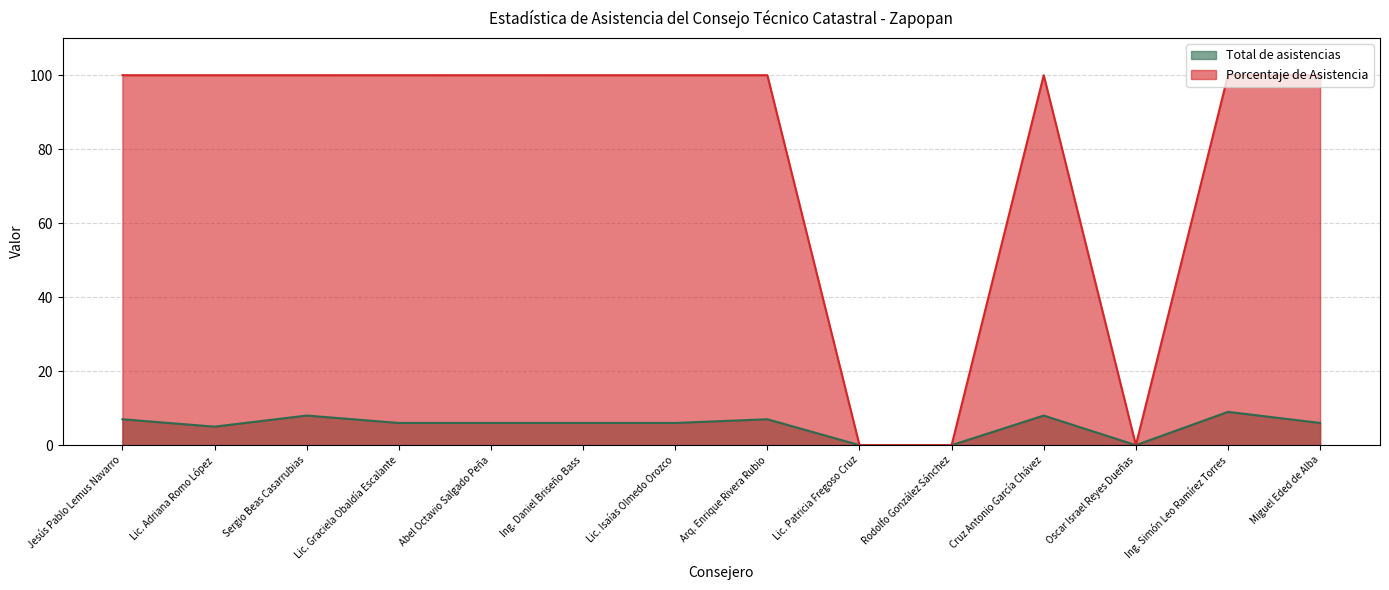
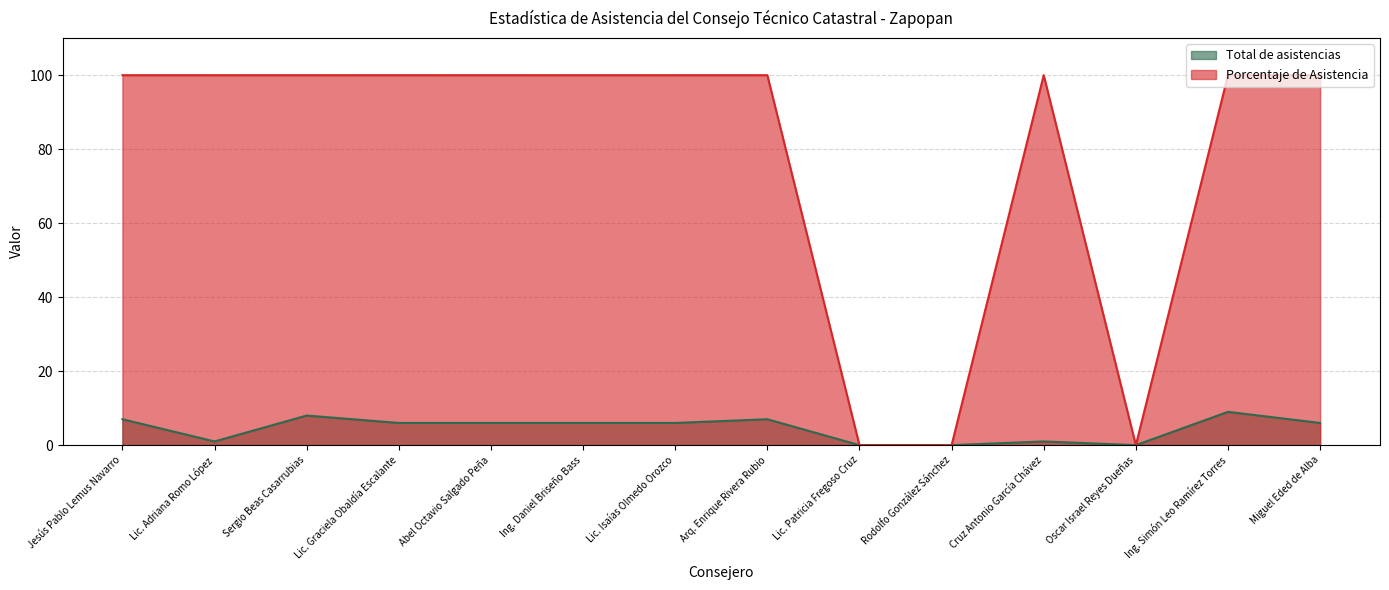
  {
    "Total de asistencias": {
      "Jesús Pablo Lemus Navarro": 7,
-     "Lic. Adriana Romo López": 5,
+     "Lic. Adriana Romo López": 1,
      "Sergio Beas Casarrubias": 8,
      "Lic. Graciela Obaldía Escalante": 6,
      "Abel Octavio Salgado Peña": 6,
      "Ing. Daniel Briseño Bass": 6,
      "Lic. Isaías Olmedo Orozco": 6,
      "Arq. Enrique Rivera Rubio": 7,
-     "Cruz Antonio García Chávez": 8,
+     "Cruz Antonio García Chávez": 1,
      "Ing. Simón Leo Ramírez Torres": 9,
      "Miguel Eded de Alba": 6
    },
    "Porcentaje de Asistencia": {
      "Jesús Pablo Lemus Navarro": 100,
      "Lic. Adriana Romo López": 100,
      "Sergio Beas Casarrubias": 100,
      "Lic. Graciela Obaldía Escalante": 100,
      "Abel Octavio Salgado Peña": 100,
      "Ing. Daniel Briseño Bass": 100,
      "Lic. Isaías Olmedo Orozco": 100,
      "Arq. Enrique Rivera Rubio": 100,
      "Cruz Antonio García Chávez": 100
    }
  }
